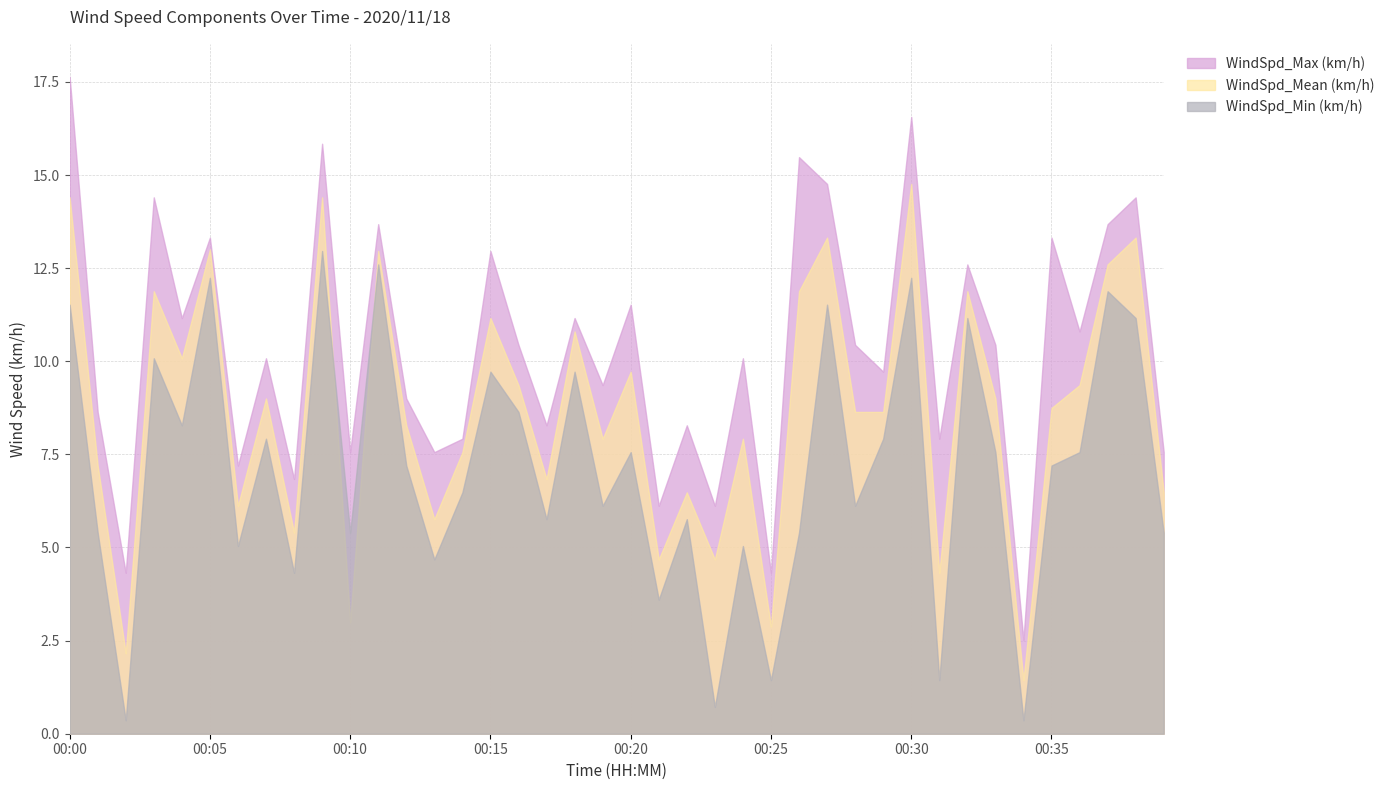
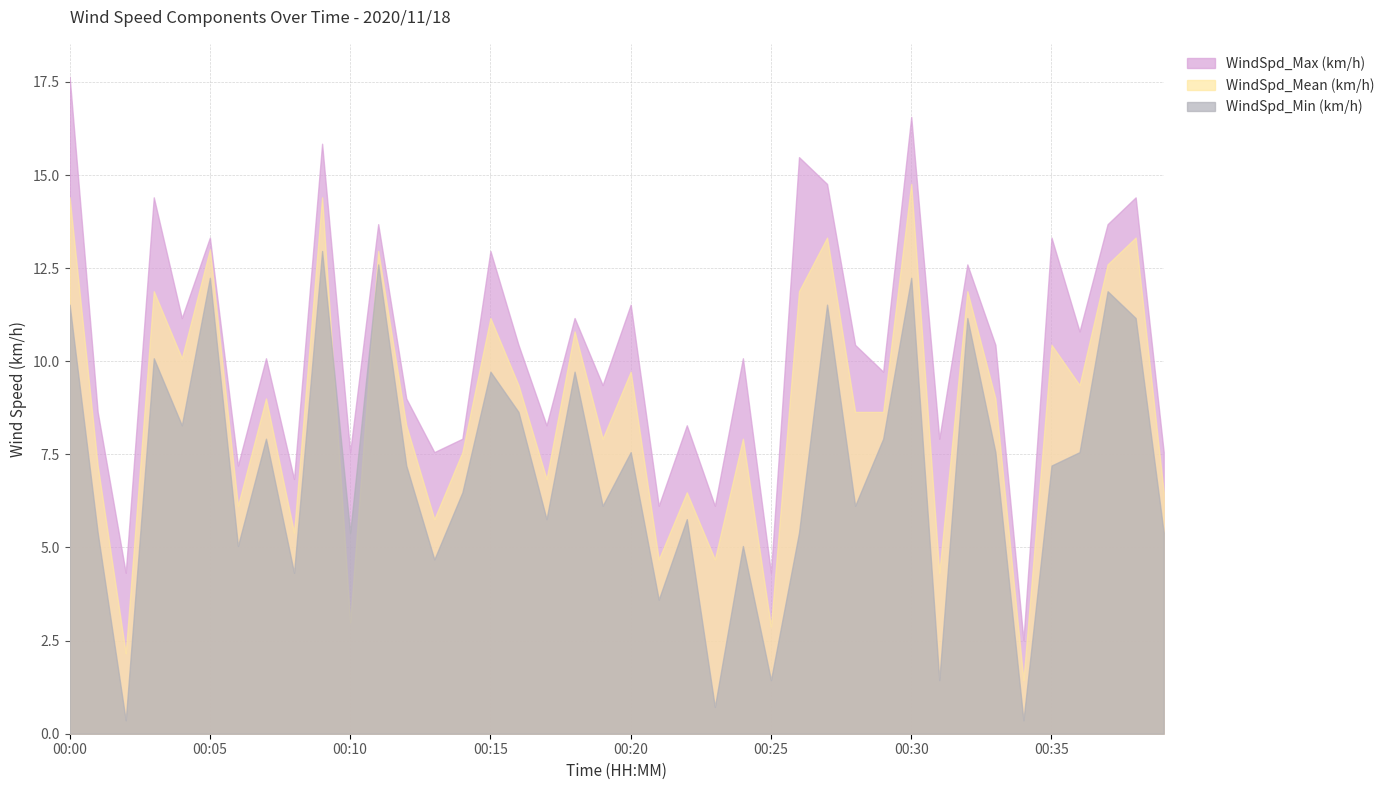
  {
    "WindSpd_Mean (km/h)": {
      "00:00": 14.4,
      "00:05": 13.0,
      "00:10": 3.0,
      "00:15": 11.2,
      "00:20": 9.7,
      "00:25": 2.9,
      "00:30": 14.8,
-     "00:35": 8.7
+     "00:35": 10.4
    }
  }
